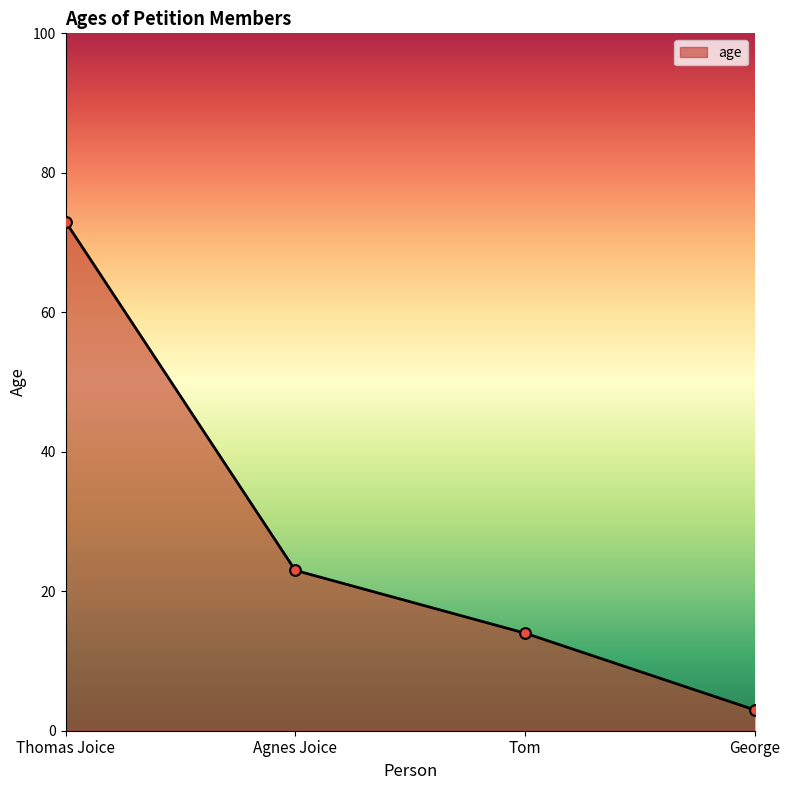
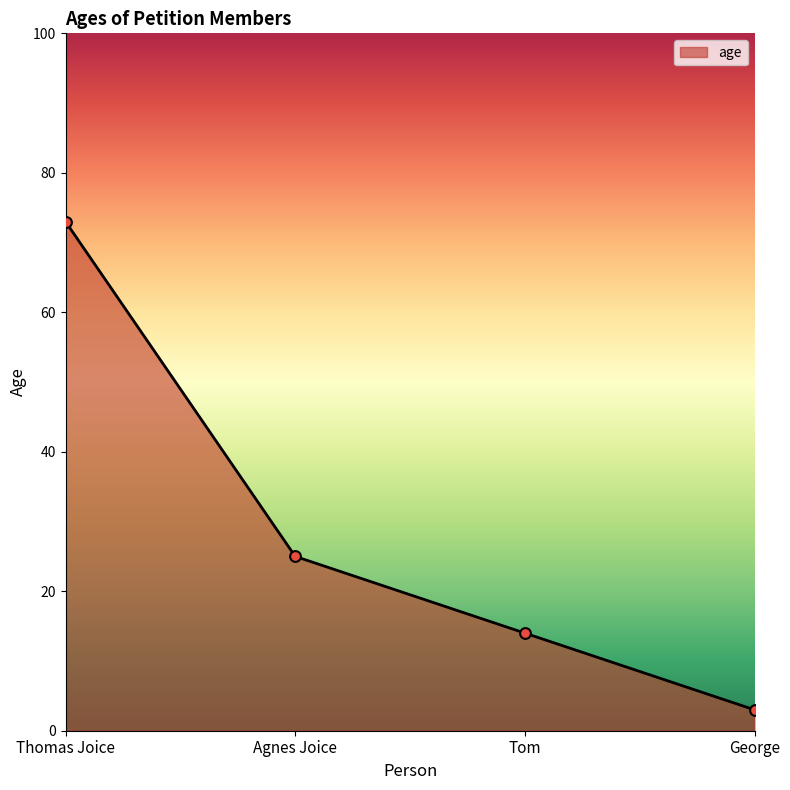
  {
    "Thomas Joice": 73,
-   "Agnes Joice": 23,
+   "Agnes Joice": 25,
    "Tom": 14,
    "George": 3
  }
